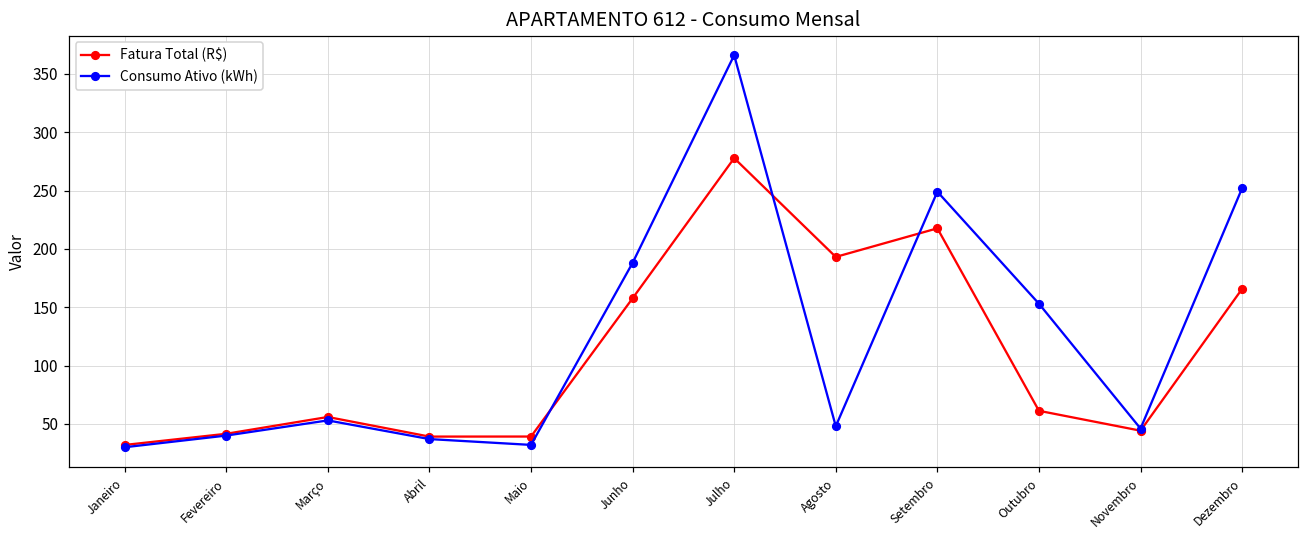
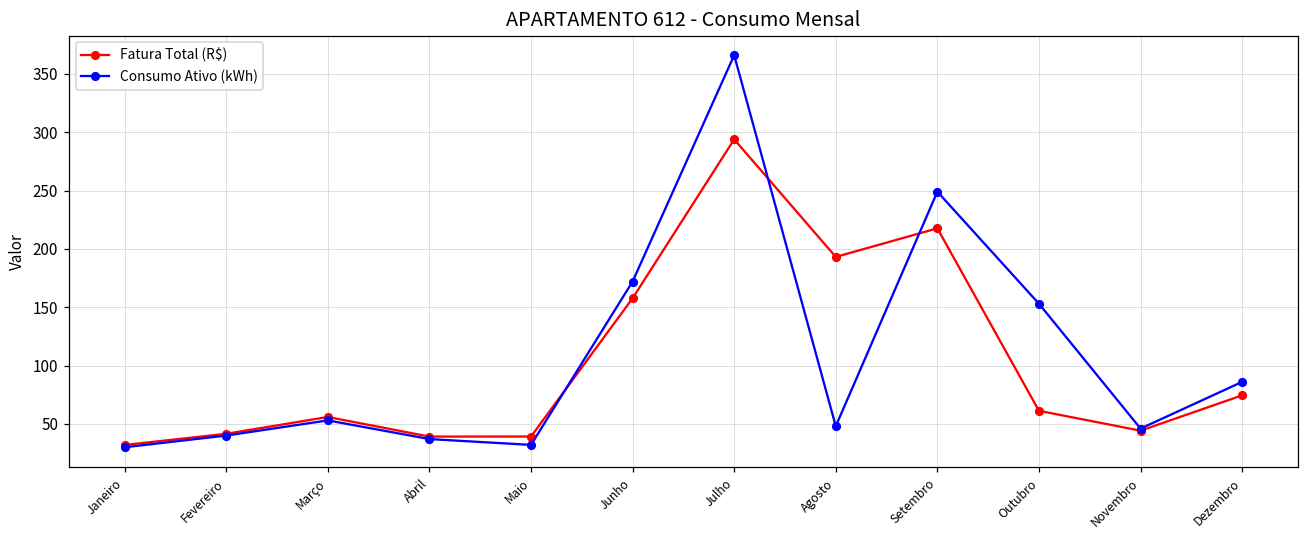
  {
    "Fatura Total (R$)": {
      "Março": 56,
      "Maio": 39,
      "Junho": 158,
-     "Julho": 278,
+     "Julho": 294,
      "Agosto": 193,
      "Setembro": 218,
      "Outubro": 61,
-     "Dezembro": 166
+     "Dezembro": 74
    },
    "Consumo Ativo (kWh)": {
      "Março": 53,
      "Maio": 32,
-     "Junho": 188,
+     "Junho": 172,
      "Julho": 366,
      "Agosto": 48,
      "Setembro": 249,
      "Outubro": 153,
-     "Dezembro": 252
+     "Dezembro": 86
    }
  }
